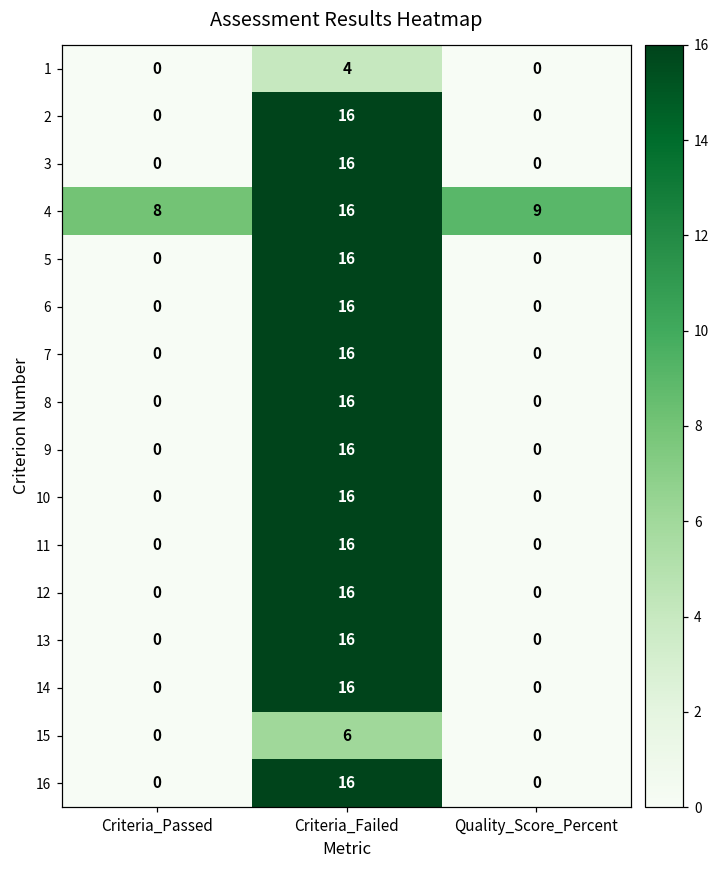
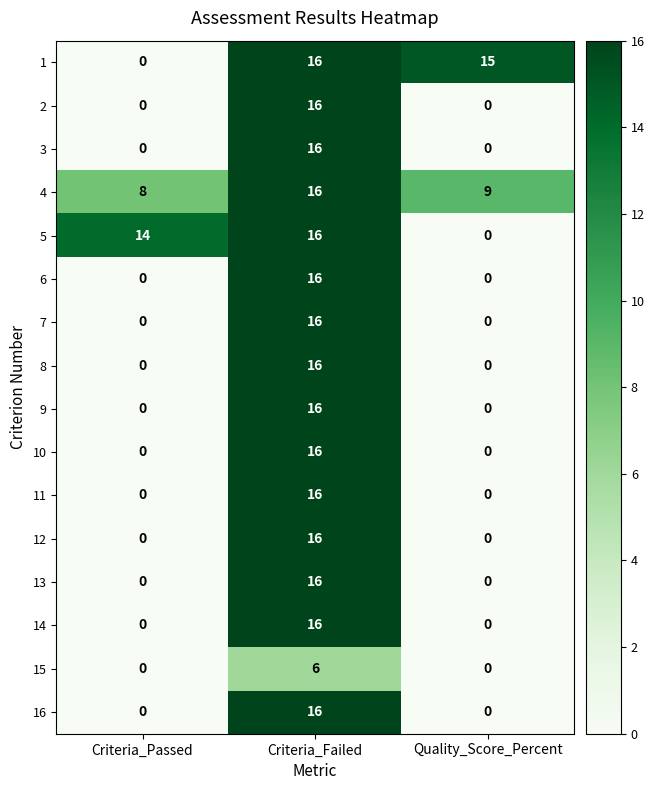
  {
    "1": {
      "Criteria_Passed": 0,
-     "Criteria_Failed": 4,
-     "Quality_Score_Percent": 0
+     "Criteria_Failed": 16,
+     "Quality_Score_Percent": 15
    },
    "2": {
      "Criteria_Passed": 0,
      "Criteria_Failed": 16,
      "Quality_Score_Percent": 0
    },
    "3": {
      "Criteria_Passed": 0,
      "Criteria_Failed": 16,
      "Quality_Score_Percent": 0
    },
    "4": {
      "Criteria_Passed": 8,
      "Criteria_Failed": 16,
      "Quality_Score_Percent": 9
    },
    "5": {
-     "Criteria_Passed": 0,
+     "Criteria_Passed": 14,
      "Criteria_Failed": 16,
      "Quality_Score_Percent": 0
    },
    "6": {
      "Criteria_Passed": 0,
      "Criteria_Failed": 16,
      "Quality_Score_Percent": 0
    },
    "7": {
      "Criteria_Passed": 0,
      "Criteria_Failed": 16,
      "Quality_Score_Percent": 0
    },
    "8": {
      "Criteria_Passed": 0,
      "Criteria_Failed": 16,
      "Quality_Score_Percent": 0
    },
    "9": {
      "Criteria_Passed": 0,
      "Criteria_Failed": 16,
      "Quality_Score_Percent": 0
    },
    "10": {
      "Criteria_Passed": 0,
      "Criteria_Failed": 16,
      "Quality_Score_Percent": 0
    },
    "11": {
      "Criteria_Passed": 0,
      "Criteria_Failed": 16,
      "Quality_Score_Percent": 0
    },
    "12": {
      "Criteria_Passed": 0,
      "Criteria_Failed": 16,
      "Quality_Score_Percent": 0
    },
    "13": {
      "Criteria_Passed": 0,
      "Criteria_Failed": 16,
      "Quality_Score_Percent": 0
    },
    "14": {
      "Criteria_Passed": 0,
      "Criteria_Failed": 16,
      "Quality_Score_Percent": 0
    },
    "15": {
      "Criteria_Passed": 0,
      "Criteria_Failed": 6,
      "Quality_Score_Percent": 0
    },
    "16": {
      "Criteria_Passed": 0,
      "Criteria_Failed": 16,
      "Quality_Score_Percent": 0
    }
  }
